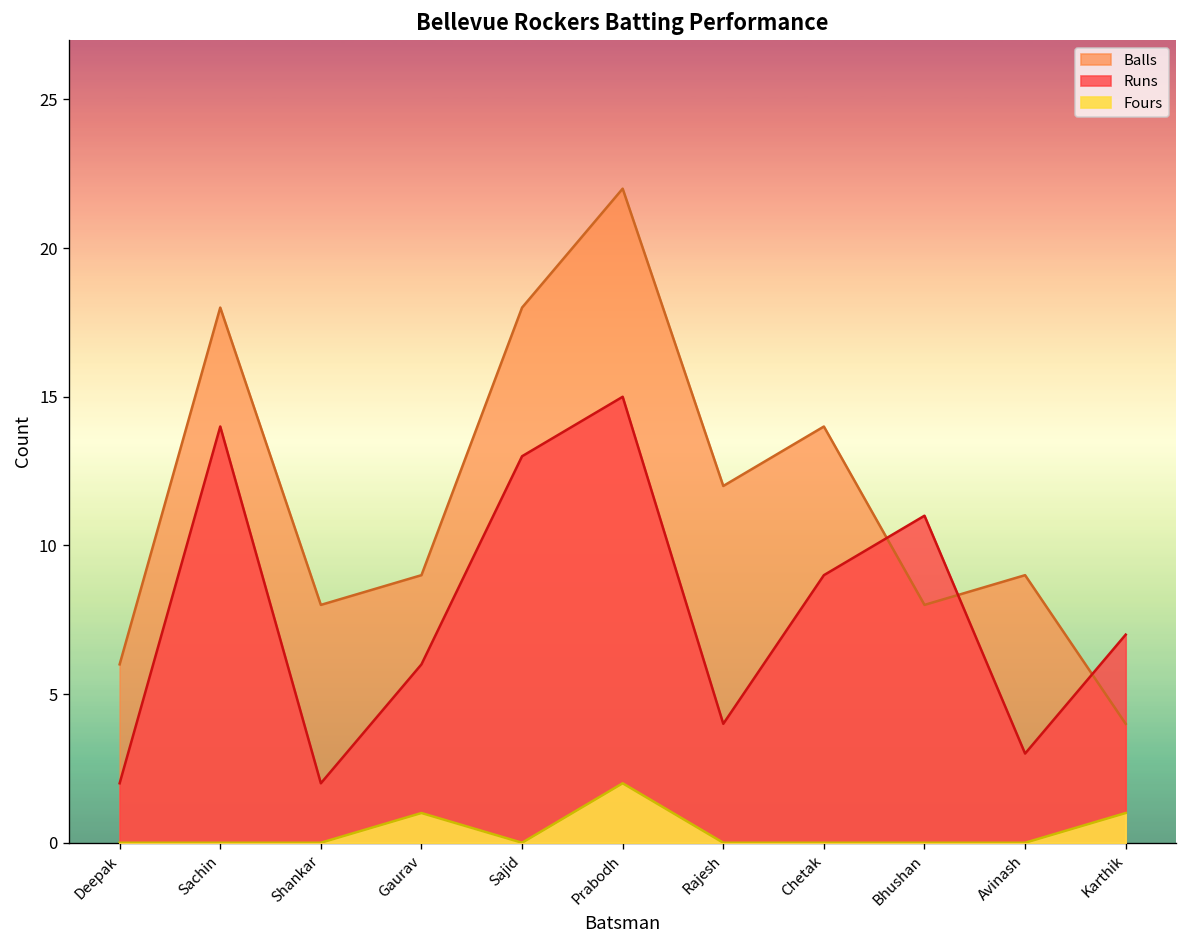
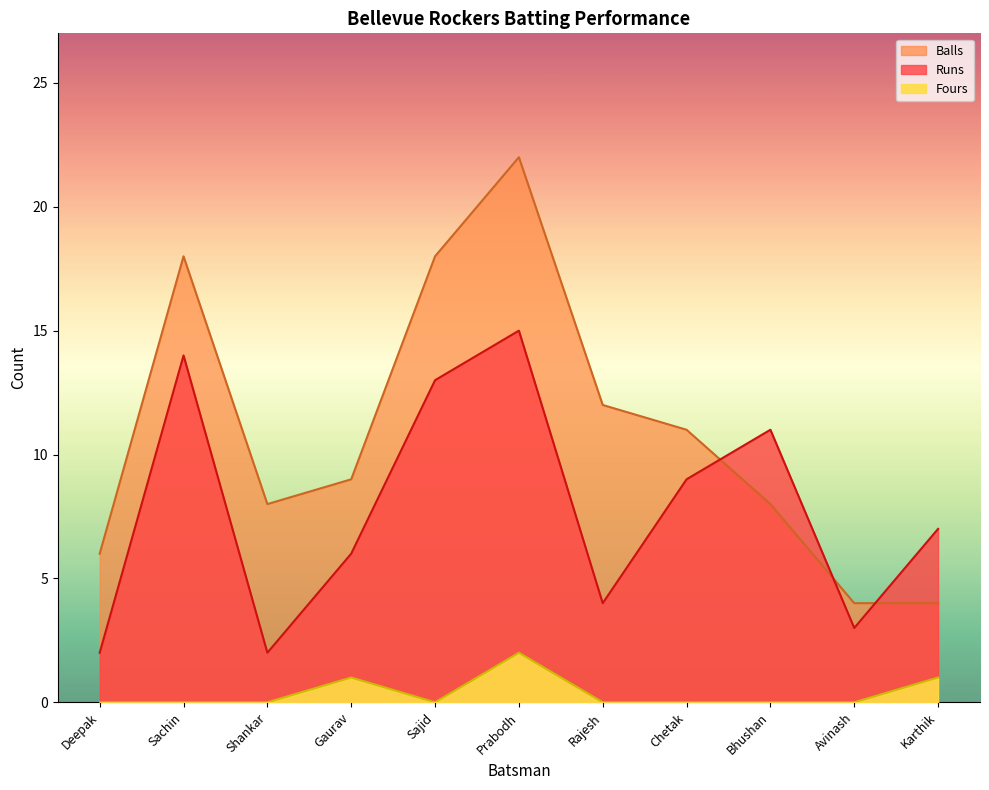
  {
    "Balls": {
      "Deepak": 6,
      "Sachin": 18,
      "Shankar": 8,
      "Gaurav": 9,
      "Sajid": 18,
      "Prabodh": 22,
      "Rajesh": 12,
-     "Chetak": 14,
+     "Chetak": 11,
      "Bhushan": 8,
-     "Avinash": 9,
+     "Avinash": 4,
      "Karthik": 4
    },
    "Runs": {
      "Deepak": 2,
      "Sachin": 14,
      "Shankar": 2,
      "Gaurav": 6,
      "Sajid": 13,
      "Prabodh": 15,
      "Rajesh": 4,
      "Chetak": 9,
      "Bhushan": 11,
      "Avinash": 3,
      "Karthik": 7
    },
    "Fours": {
      "Deepak": 0,
      "Sachin": 0,
      "Shankar": 0,
      "Gaurav": 1,
      "Sajid": 0,
      "Prabodh": 2,
      "Rajesh": 0,
      "Chetak": 0,
      "Bhushan": 0,
      "Avinash": 0,
      "Karthik": 1
    }
  }
